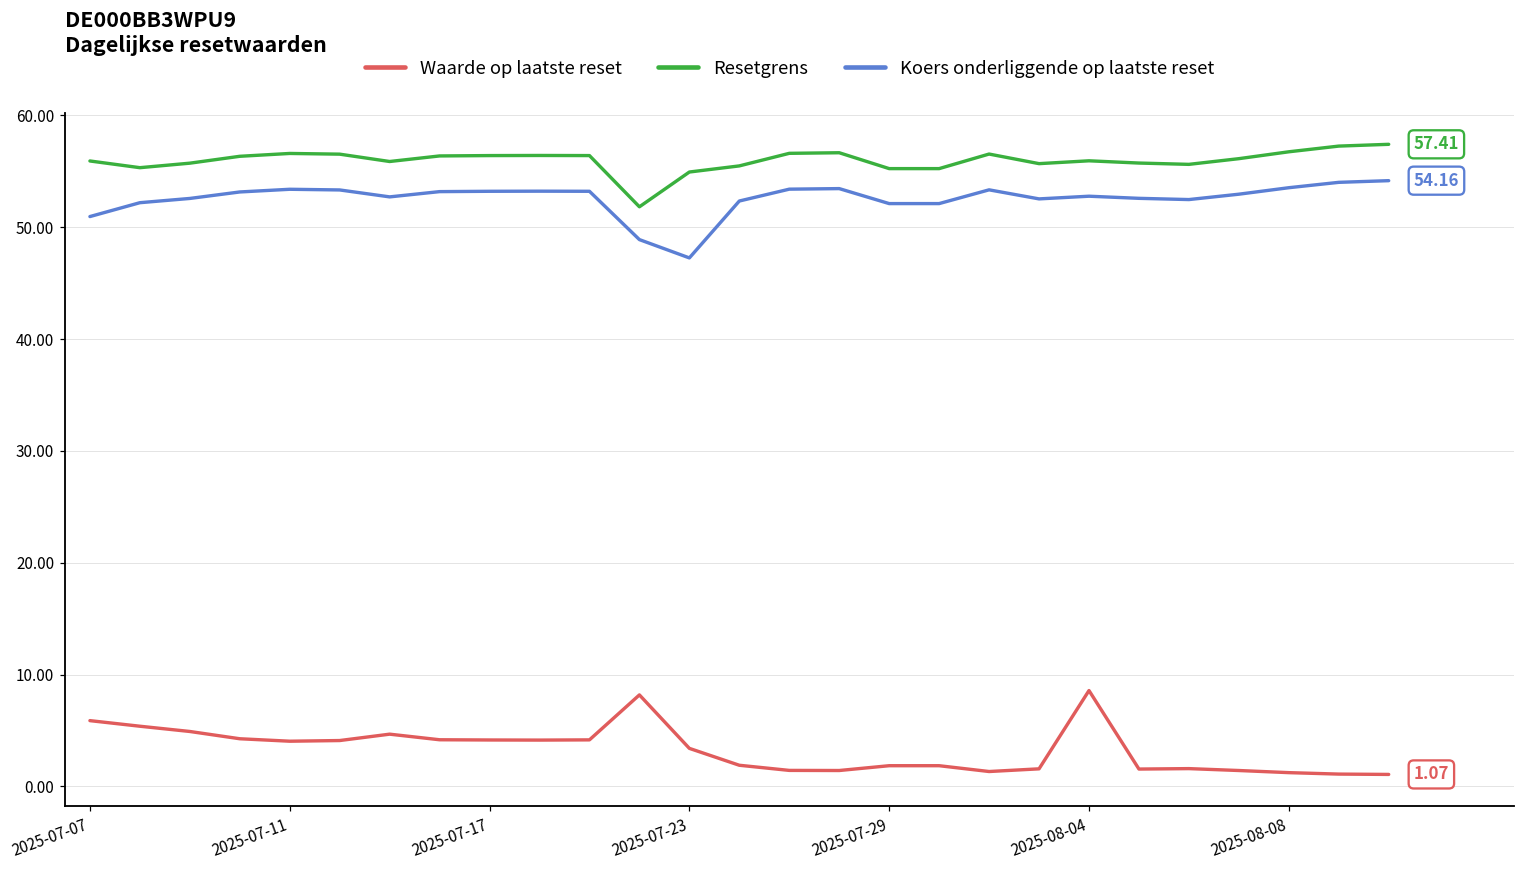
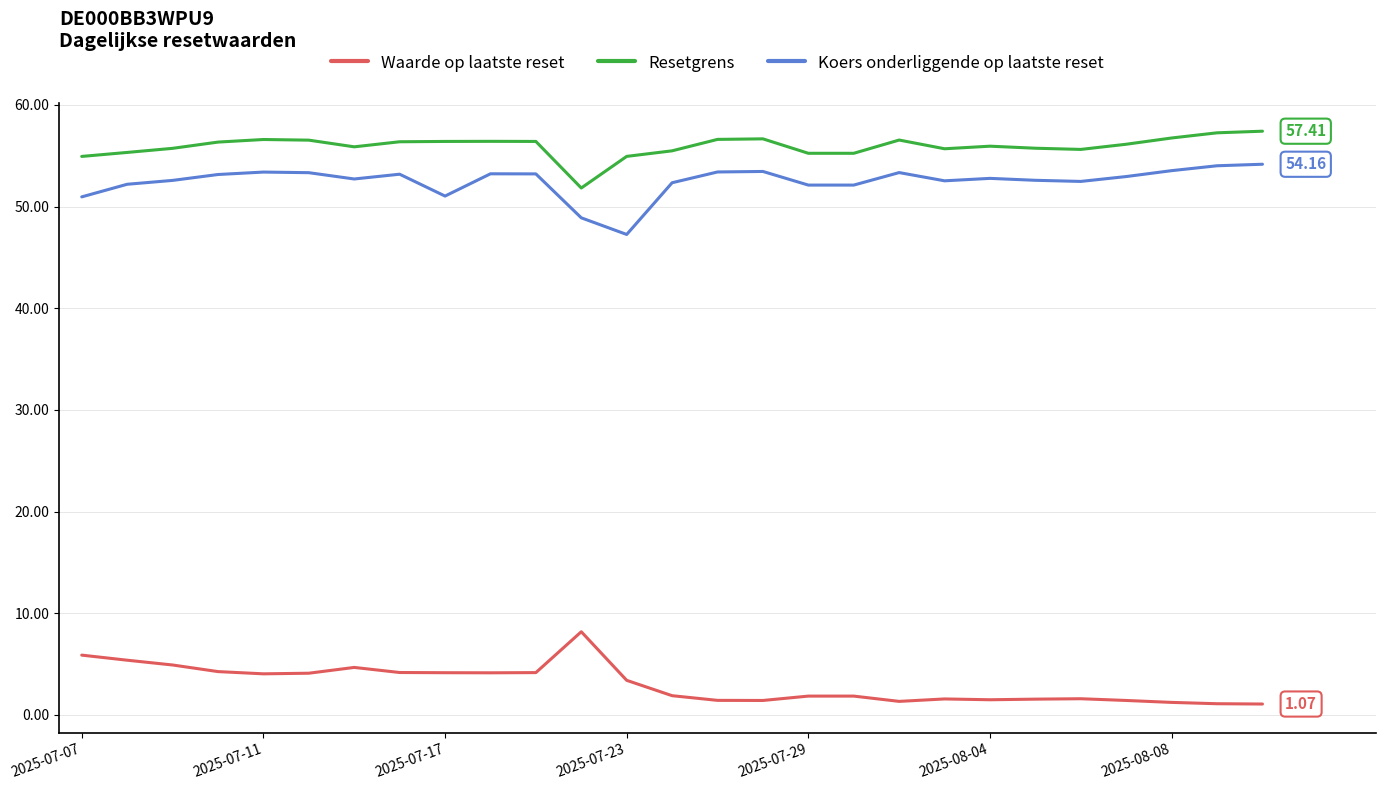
  {
    "Waarde op laatste reset": {
      "2025-07-07": 5.9,
      "2025-07-11": 4.0,
      "2025-07-17": 4.2,
      "2025-07-23": 3.4,
      "2025-07-29": 1.9,
-     "2025-08-04": 8.6,
+     "2025-08-04": 1.5,
      "2025-08-08": 1.2
    },
    "Resetgrens": {
-     "2025-07-07": 55.9,
+     "2025-07-07": 54.9,
      "2025-07-11": 56.6,
      "2025-07-17": 56.4,
      "2025-07-23": 54.9,
      "2025-07-29": 55.2,
      "2025-08-04": 55.9,
      "2025-08-08": 56.7
    },
    "Koers onderliggende op laatste reset": {
      "2025-07-07": 51.0,
      "2025-07-11": 53.4,
-     "2025-07-17": 53.2,
+     "2025-07-17": 51.0,
      "2025-07-23": 47.3,
      "2025-07-29": 52.1,
      "2025-08-04": 52.8,
      "2025-08-08": 53.5
    }
  }
